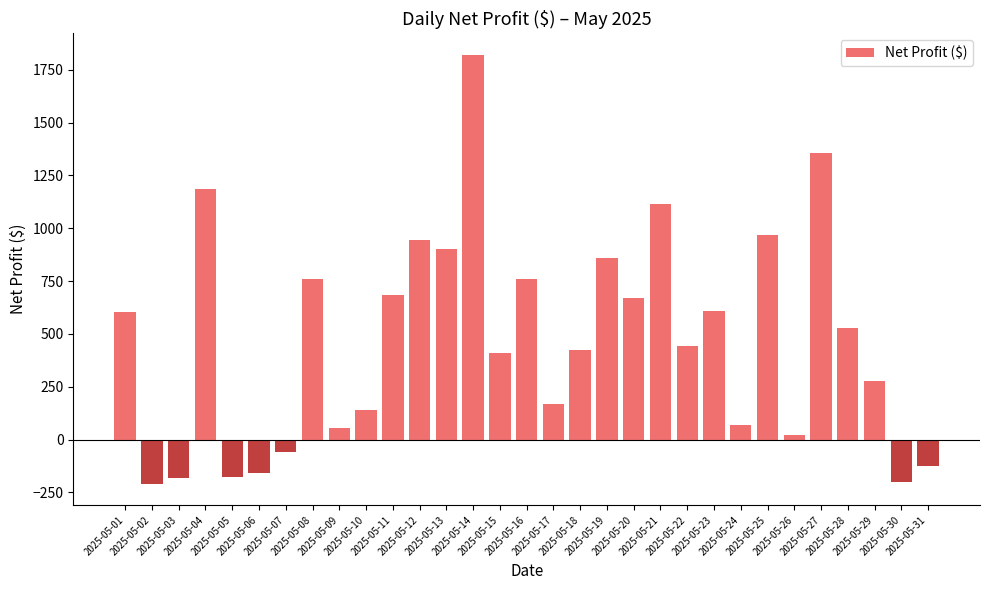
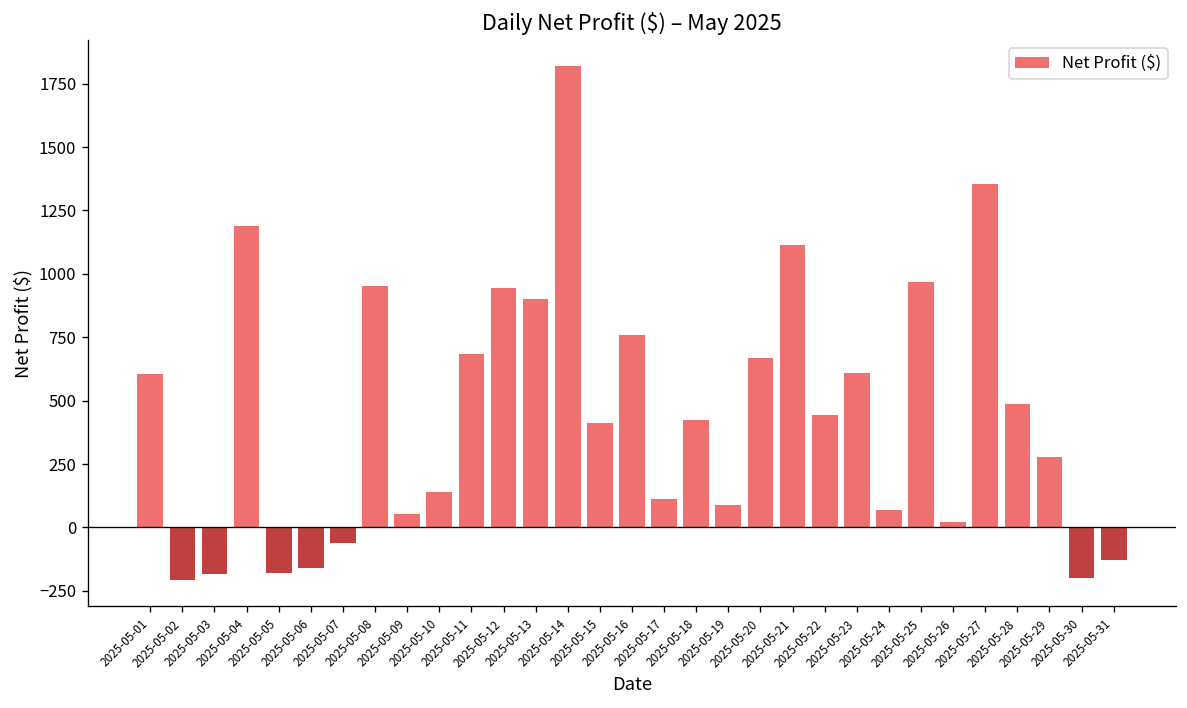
  {
    "2025-05-01": 600,
    "2025-05-02": -210,
    "2025-05-03": -180,
    "2025-05-04": 1190,
    "2025-05-05": -180,
    "2025-05-06": -160,
    "2025-05-07": -60,
-   "2025-05-08": 760,
+   "2025-05-08": 950,
    "2025-05-09": 50,
    "2025-05-10": 140,
    "2025-05-11": 680,
    "2025-05-12": 940,
    "2025-05-13": 900,
    "2025-05-14": 1820,
    "2025-05-15": 410,
    "2025-05-16": 760,
-   "2025-05-17": 170,
+   "2025-05-17": 110,
    "2025-05-18": 420,
-   "2025-05-19": 860,
+   "2025-05-19": 90,
    "2025-05-20": 670,
    "2025-05-21": 1110,
    "2025-05-22": 440,
    "2025-05-23": 610,
    "2025-05-24": 70,
    "2025-05-25": 970,
    "2025-05-26": 20,
    "2025-05-27": 1360,
-   "2025-05-28": 530,
+   "2025-05-28": 490,
    "2025-05-29": 280,
    "2025-05-30": -200,
    "2025-05-31": -130
  }
